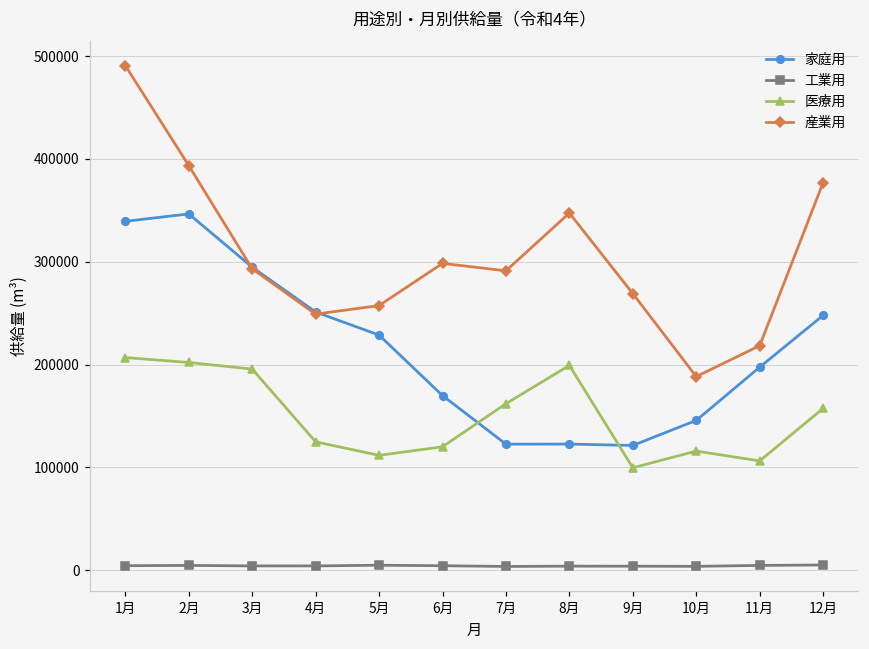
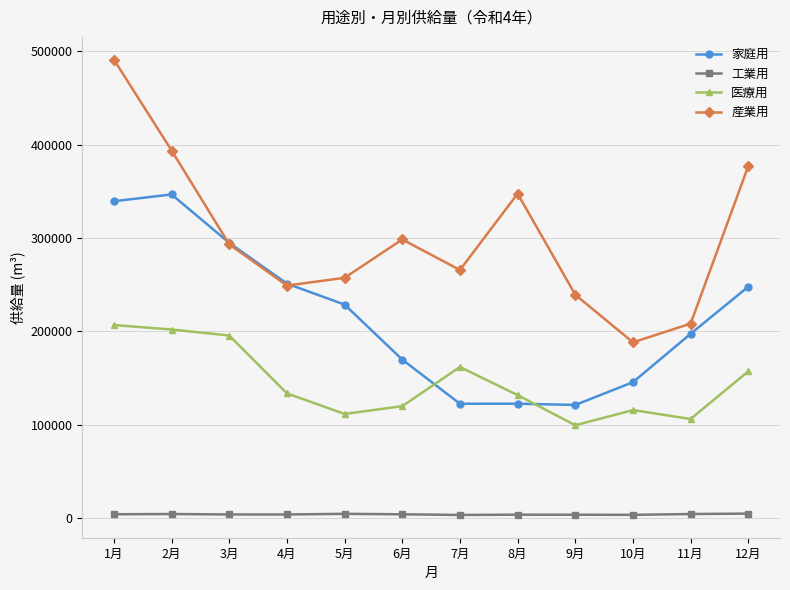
  {
    "家庭用": {
      "1月": 340000,
      "2月": 350000,
      "5月": 230000,
      "6月": 170000,
      "7月": 120000,
      "8月": 120000,
      "9月": 120000,
      "10月": 150000,
      "11月": 200000,
      "12月": 250000
    },
    "工業用": {
      "1月": 0,
      "2月": 0,
      "3月": 0,
      "4月": 0,
      "5月": 0,
      "6月": 0,
      "7月": 0,
      "8月": 0,
      "9月": 0,
      "10月": 0,
      "11月": 0,
      "12月": 10000
    },
    "医療用": {
      "1月": 210000,
      "2月": 200000,
      "3月": 200000,
-     "4月": 120000,
+     "4月": 130000,
      "5月": 110000,
      "6月": 120000,
      "7月": 160000,
-     "8月": 200000,
+     "8月": 130000,
      "9月": 100000,
      "10月": 120000,
      "11月": 110000,
      "12月": 160000
    },
    "産業用": {
      "1月": 490000,
      "2月": 390000,
      "5月": 260000,
      "6月": 300000,
-     "7月": 290000,
+     "7月": 270000,
      "8月": 350000,
-     "9月": 270000,
+     "9月": 240000,
      "10月": 190000,
-     "11月": 220000,
+     "11月": 210000,
      "12月": 380000
    }
  }
